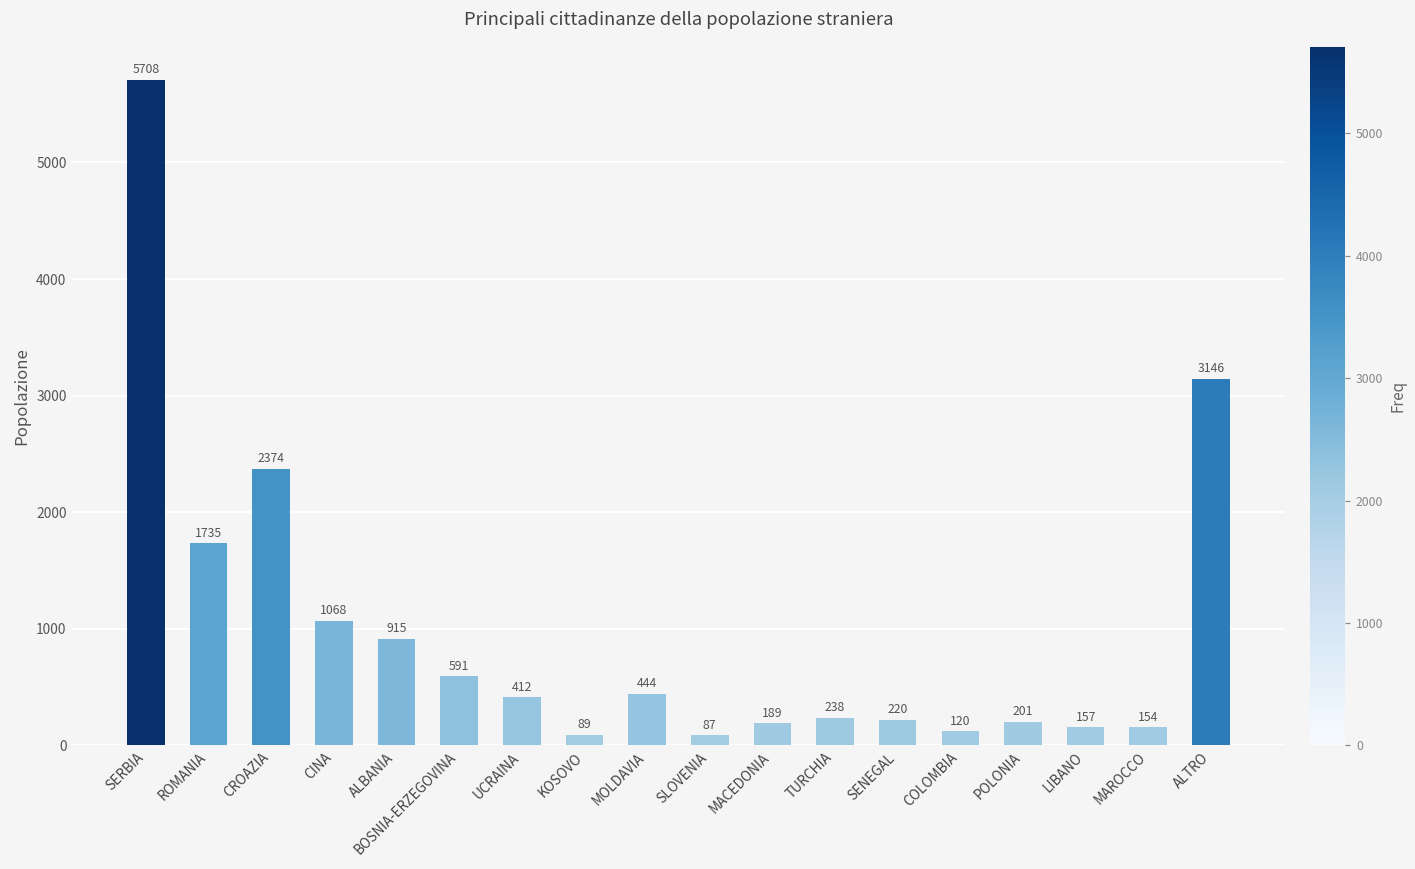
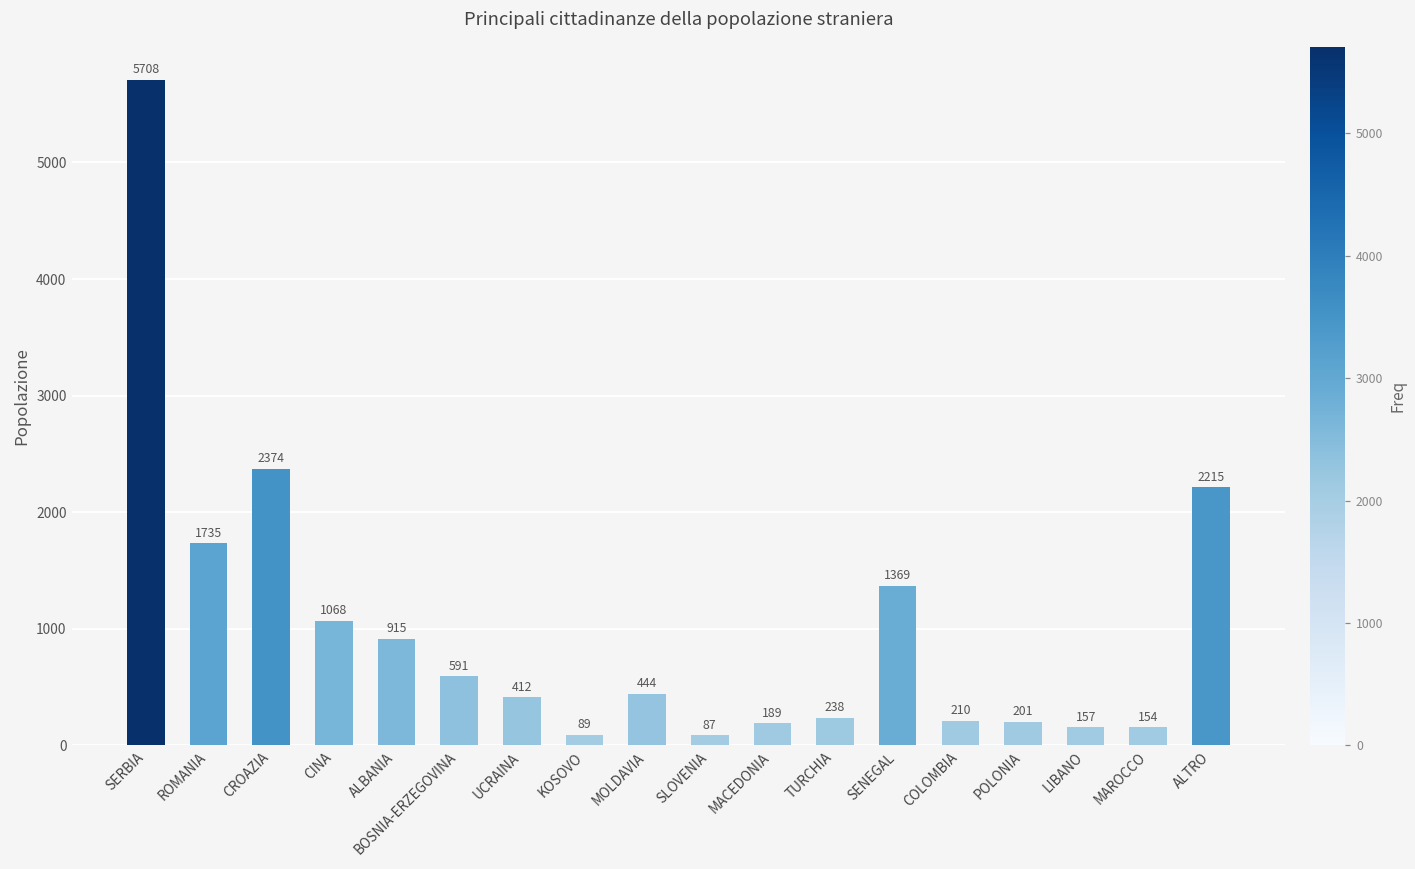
  {
    "SERBIA": 5708,
    "ROMANIA": 1735,
    "CROAZIA": 2374,
    "CINA": 1068,
    "ALBANIA": 915,
    "BOSNIA-ERZEGOVINA": 591,
    "UCRAINA": 412,
    "KOSOVO": 89,
    "MOLDAVIA": 444,
    "SLOVENIA": 87,
    "MACEDONIA": 189,
    "TURCHIA": 238,
-   "SENEGAL": 220,
-   "COLOMBIA": 120,
+   "SENEGAL": 1369,
+   "COLOMBIA": 210,
    "POLONIA": 201,
    "LIBANO": 157,
    "MAROCCO": 154,
-   "ALTRO": 3146
+   "ALTRO": 2215
  }
